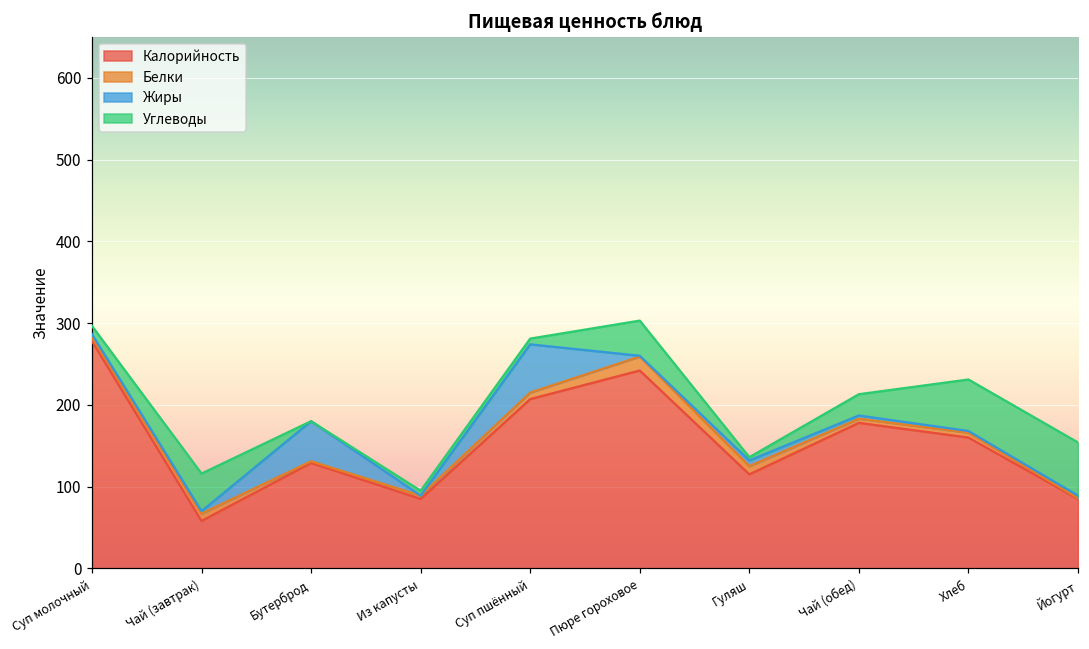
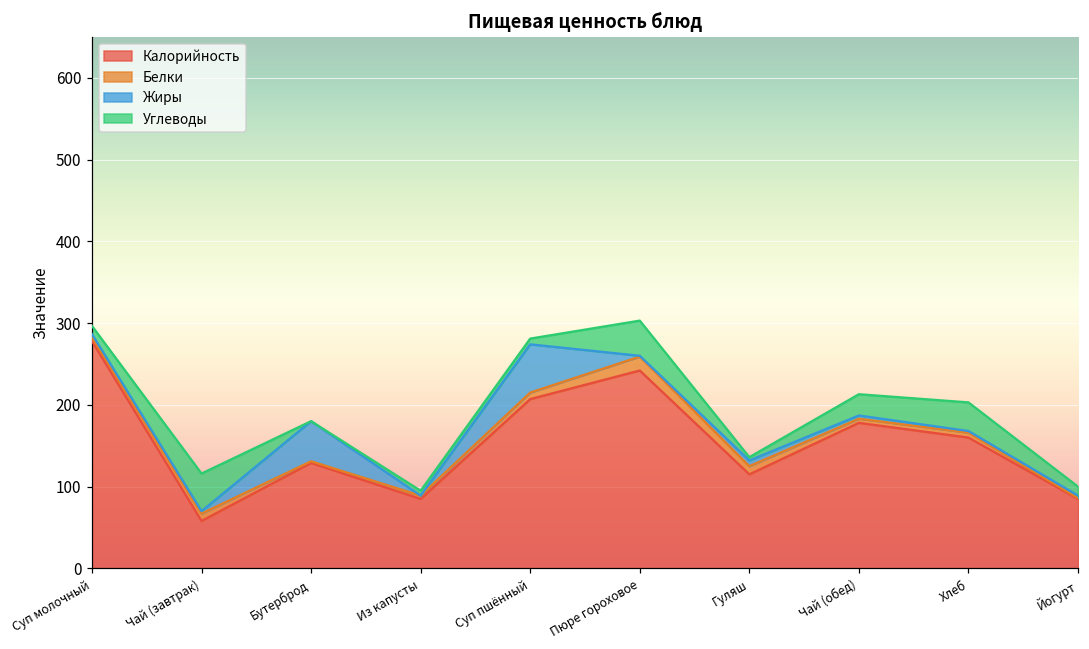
  {
    "Жиры": {
      "Суп молочный": 0,
      "Суп пшённый": 60,
      "Гуляш": 10,
      "Чай (обед)": 0
    },
    "Углеводы": {
      "Суп молочный": 10,
      "Чай (завтрак)": 50,
      "Из капусты": 10,
      "Суп пшённый": 10,
      "Пюре гороховое": 40,
      "Гуляш": 0,
      "Чай (обед)": 30,
-     "Хлеб": 60,
-     "Йогурт": 70
+     "Хлеб": 40,
+     "Йогурт": 10
    }
  }
